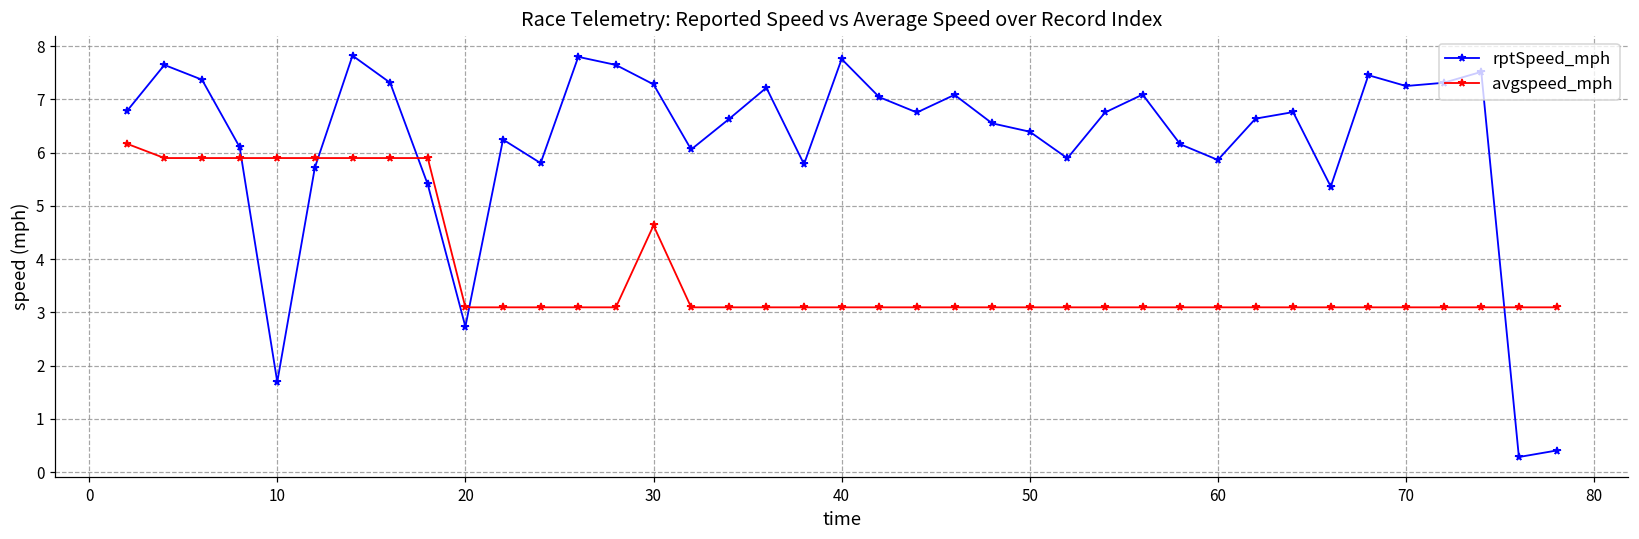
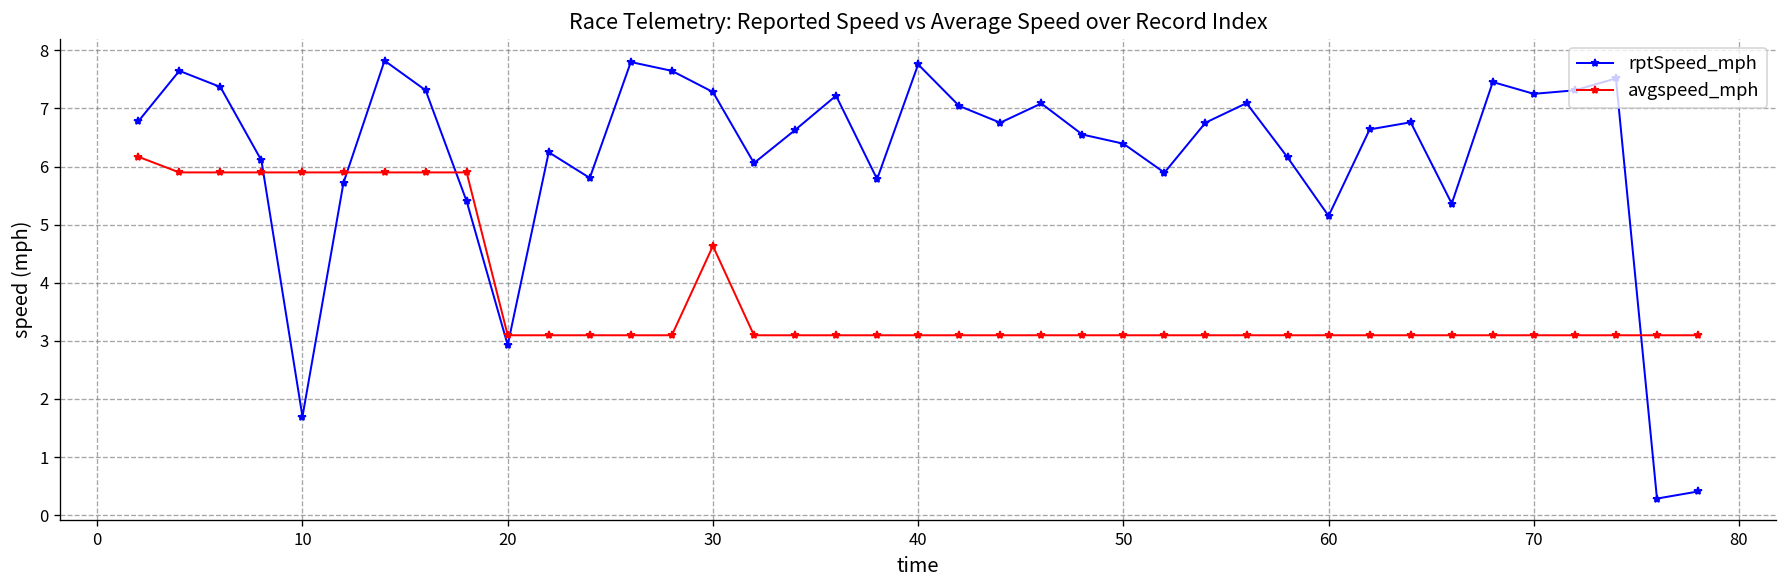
  {
    "rptSpeed_mph": {
      "10": 1.7,
-     "20": 2.7,
+     "20": 2.9,
      "30": 7.3,
      "40": 7.8,
      "50": 6.4,
-     "60": 5.9,
+     "60": 5.1,
      "70": 7.3
    },
    "avgspeed_mph": {
      "10": 5.9,
      "20": 3.1,
      "30": 4.6,
      "40": 3.1,
      "50": 3.1,
      "60": 3.1,
      "70": 3.1
    }
  }
